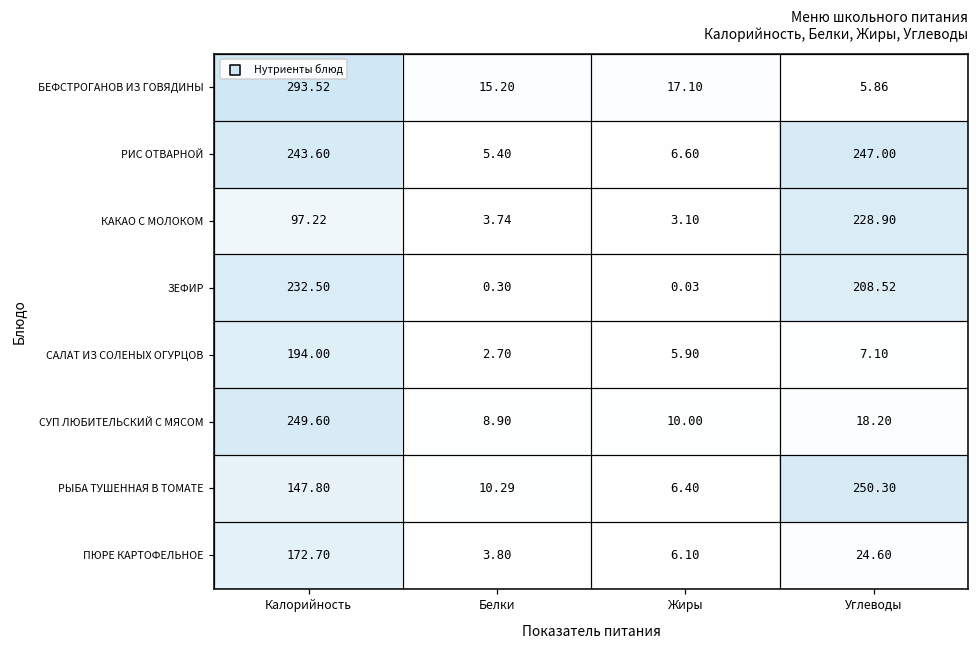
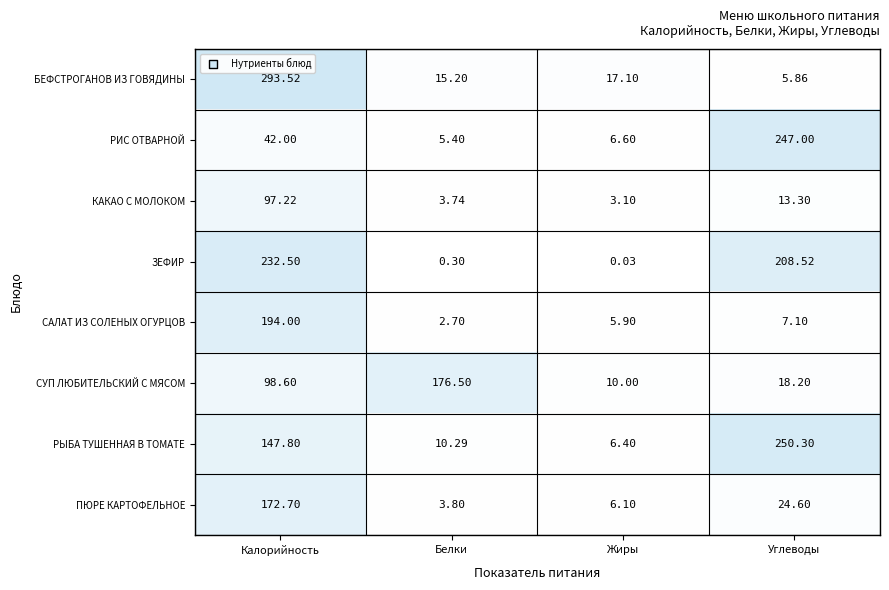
  {
    "БЕФСТРОГАНОВ ИЗ ГОВЯДИНЫ": {
      "Калорийность": 293.52,
      "Белки": 15.20,
      "Жиры": 17.10,
      "Углеводы": 5.86
    },
    "РИС ОТВАРНОЙ": {
-     "Калорийность": 243.60,
+     "Калорийность": 42.00,
      "Белки": 5.40,
      "Жиры": 6.60,
      "Углеводы": 247.00
    },
    "КАКАО С МОЛОКОМ": {
      "Калорийность": 97.22,
      "Белки": 3.74,
      "Жиры": 3.10,
-     "Углеводы": 228.90
+     "Углеводы": 13.30
    },
    "ЗЕФИР": {
      "Калорийность": 232.50,
      "Белки": 0.30,
      "Жиры": 0.03,
      "Углеводы": 208.52
    },
    "САЛАТ ИЗ СОЛЕНЫХ ОГУРЦОВ": {
      "Калорийность": 194.00,
      "Белки": 2.70,
      "Жиры": 5.90,
      "Углеводы": 7.10
    },
    "СУП ЛЮБИТЕЛЬСКИЙ С МЯСОМ": {
-     "Калорийность": 249.60,
-     "Белки": 8.90,
+     "Калорийность": 98.60,
+     "Белки": 176.50,
      "Жиры": 10.00,
      "Углеводы": 18.20
    },
    "РЫБА ТУШЕННАЯ В ТОМАТЕ": {
      "Калорийность": 147.80,
      "Белки": 10.29,
      "Жиры": 6.40,
      "Углеводы": 250.30
    },
    "ПЮРЕ КАРТОФЕЛЬНОЕ": {
      "Калорийность": 172.70,
      "Белки": 3.80,
      "Жиры": 6.10,
      "Углеводы": 24.60
    }
  }
